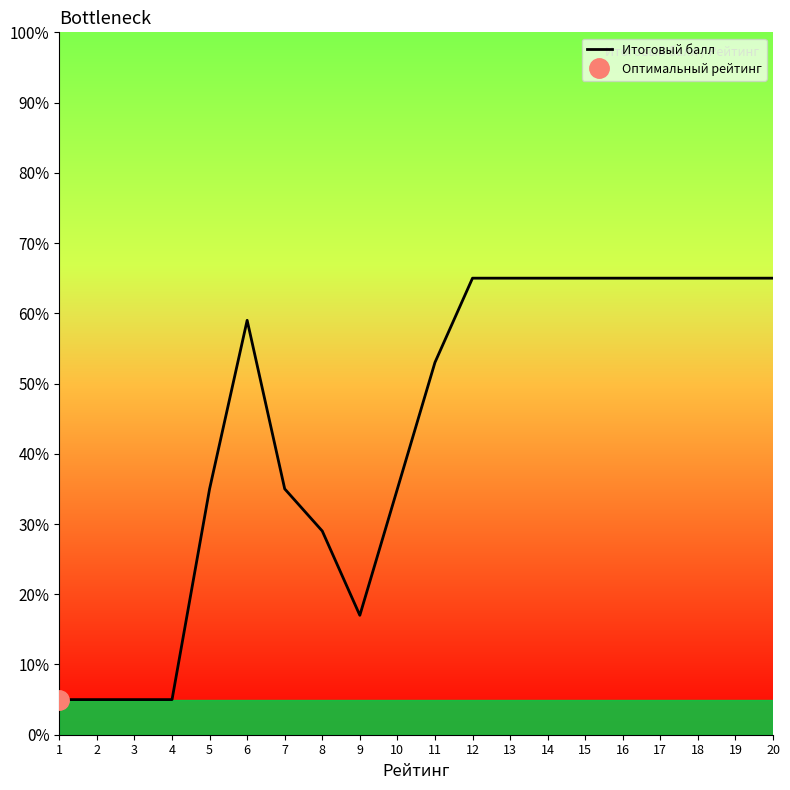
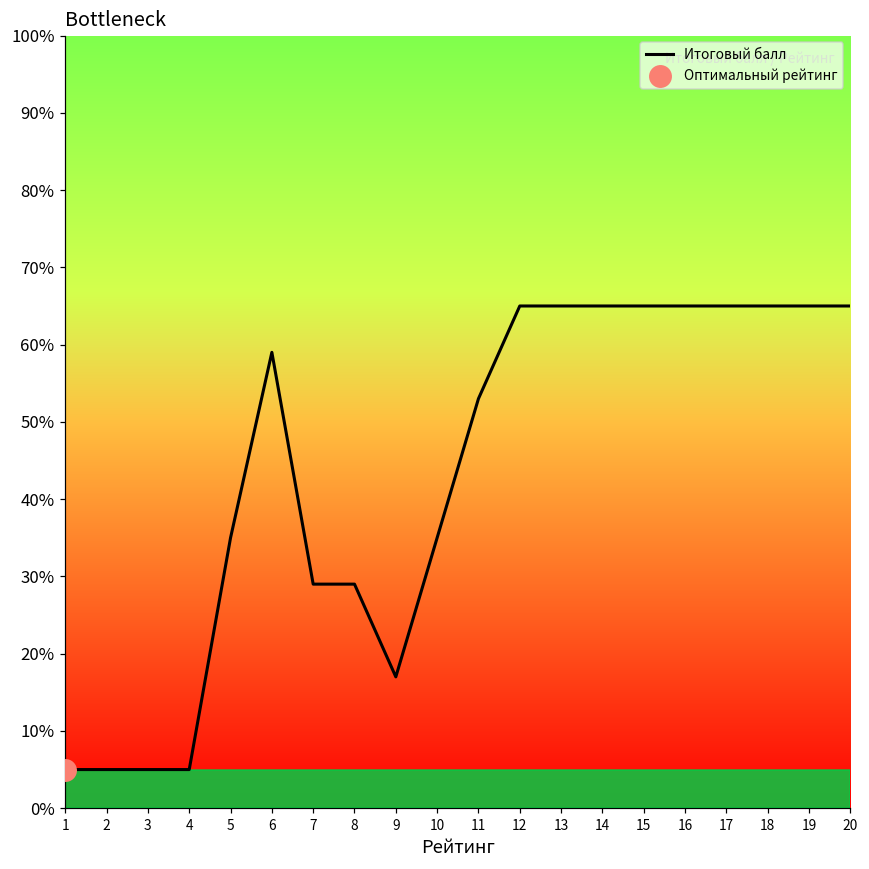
  {
    "Итоговый балл": {
      "5": "35%",
      "6": "59%",
-     "7": "35%",
+     "7": "29%",
      "8": "29%",
      "9": "17%",
      "10": "35%",
      "11": "53%",
      "12": "65%",
      "13": "65%",
      "14": "65%",
      "15": "65%",
      "16": "65%",
      "17": "65%",
      "18": "65%",
      "19": "65%",
      "20": "65%"
    }
  }
